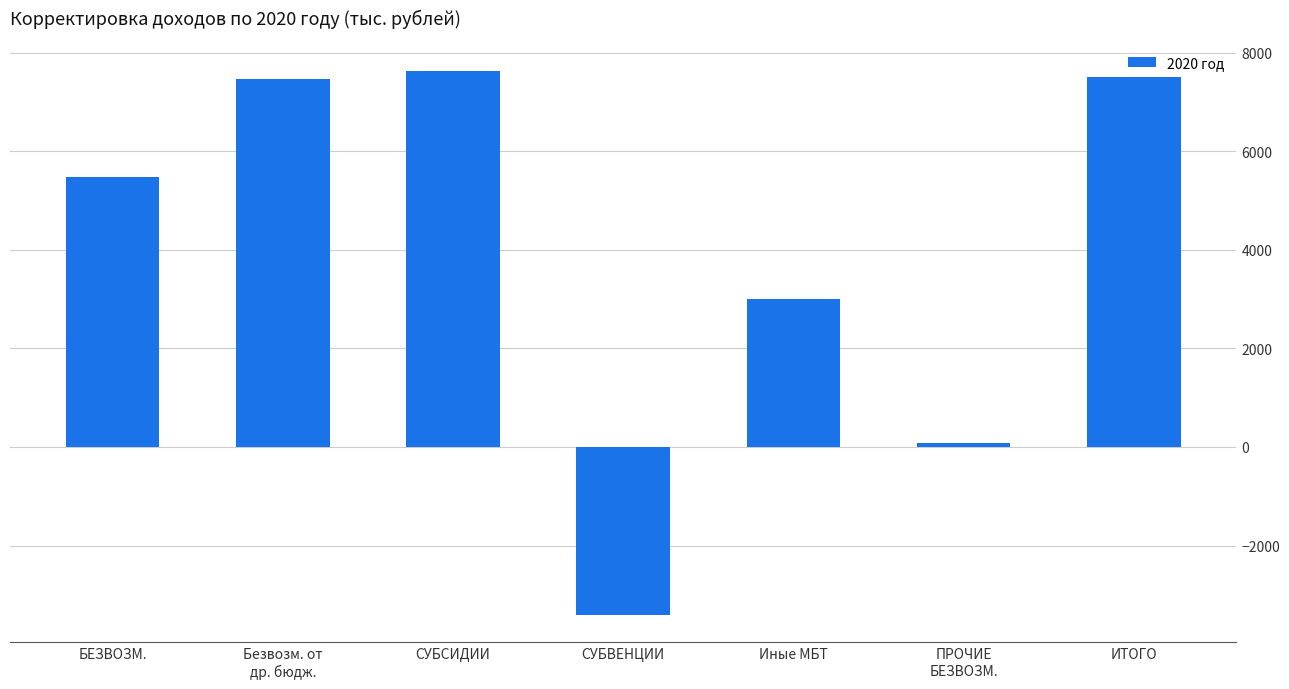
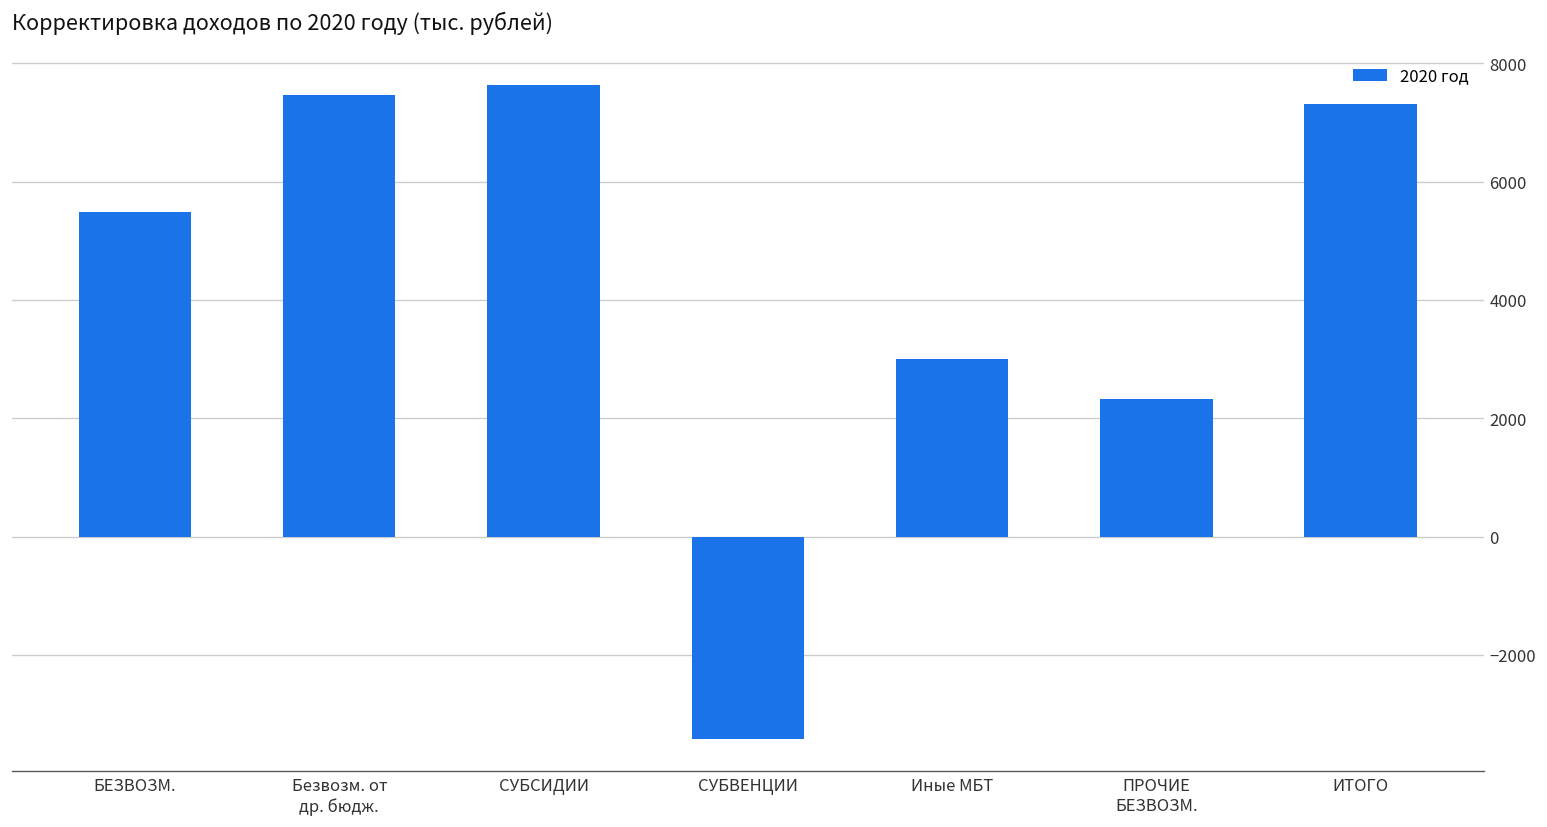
  {
    "БЕЗВОЗМ.": 5500,
    "Безвозм. от др. бюдж.": 7500,
    "СУБСИДИИ": 7600,
    "СУБВЕНЦИИ": -3400,
    "Иные МБТ": 3000,
-   "ПРОЧИЕ БЕЗВОЗМ.": 100,
-   "ИТОГО": 7500
+   "ПРОЧИЕ БЕЗВОЗМ.": 2300,
+   "ИТОГО": 7300
  }
